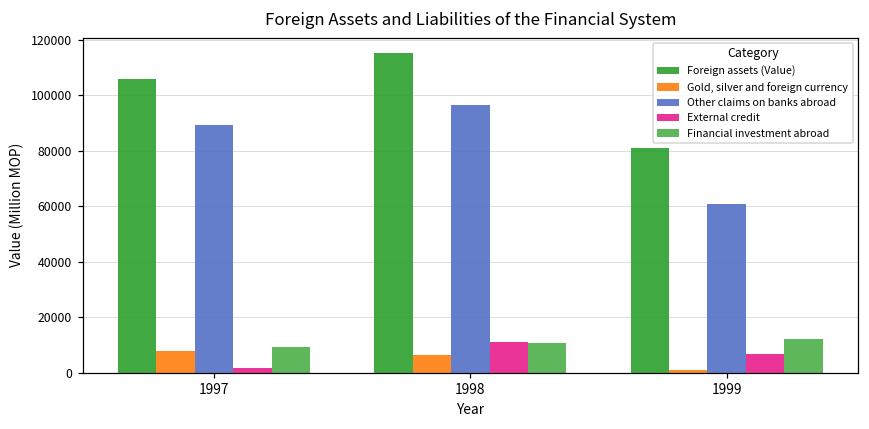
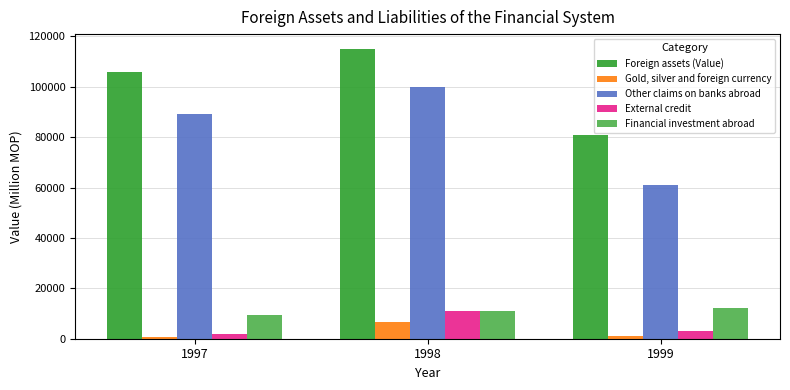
  {
    "Gold, silver and foreign currency": {
-     "1997": 8000,
+     "1997": 1000,
      "1998": 6000,
      "1999": 1000
    },
    "Other claims on banks abroad": {
      "1997": 89000,
-     "1998": 96000,
+     "1998": 100000,
      "1999": 61000
    },
    "External credit": {
      "1997": 2000,
      "1998": 11000,
-     "1999": 7000
+     "1999": 3000
    }
  }
